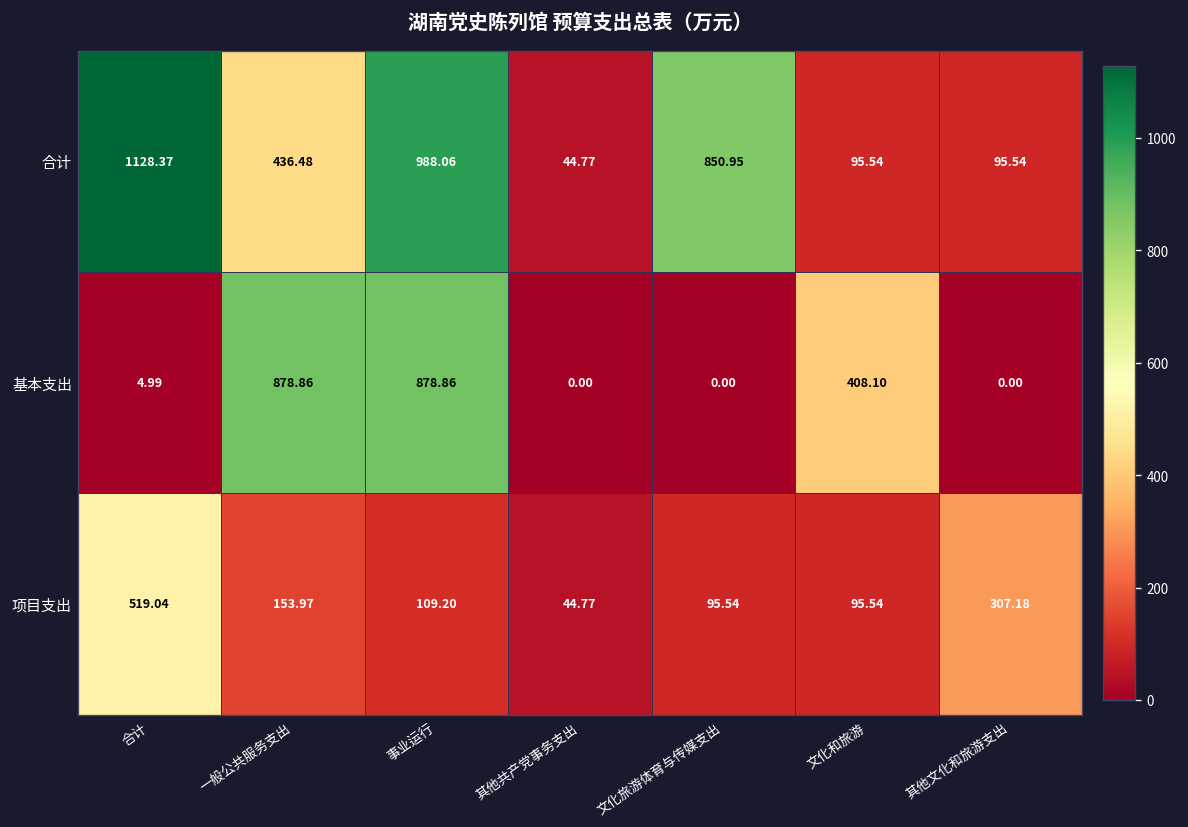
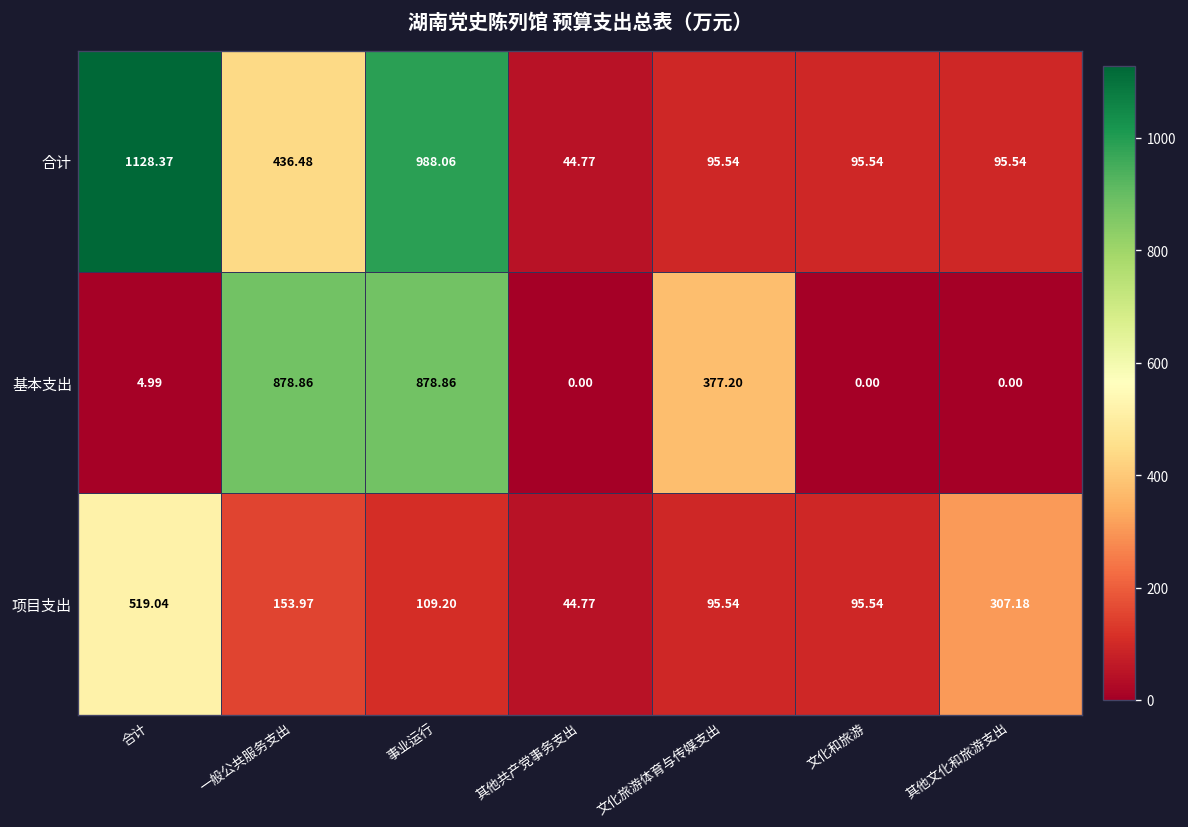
  {
    "合计": {
      "合计": 1128.37,
      "一般公共服务支出": 436.48,
      "事业运行": 988.06,
      "其他共产党事务支出": 44.77,
-     "文化旅游体育与传媒支出": 850.95,
+     "文化旅游体育与传媒支出": 95.54,
      "文化和旅游": 95.54,
      "其他文化和旅游支出": 95.54
    },
    "基本支出": {
      "合计": 4.99,
      "一般公共服务支出": 878.86,
      "事业运行": 878.86,
      "其他共产党事务支出": 0.00,
-     "文化旅游体育与传媒支出": 0.00,
-     "文化和旅游": 408.10,
+     "文化旅游体育与传媒支出": 377.20,
+     "文化和旅游": 0.00,
      "其他文化和旅游支出": 0.00
    },
    "项目支出": {
      "合计": 519.04,
      "一般公共服务支出": 153.97,
      "事业运行": 109.20,
      "其他共产党事务支出": 44.77,
      "文化旅游体育与传媒支出": 95.54,
      "文化和旅游": 95.54,
      "其他文化和旅游支出": 307.18
    }
  }
